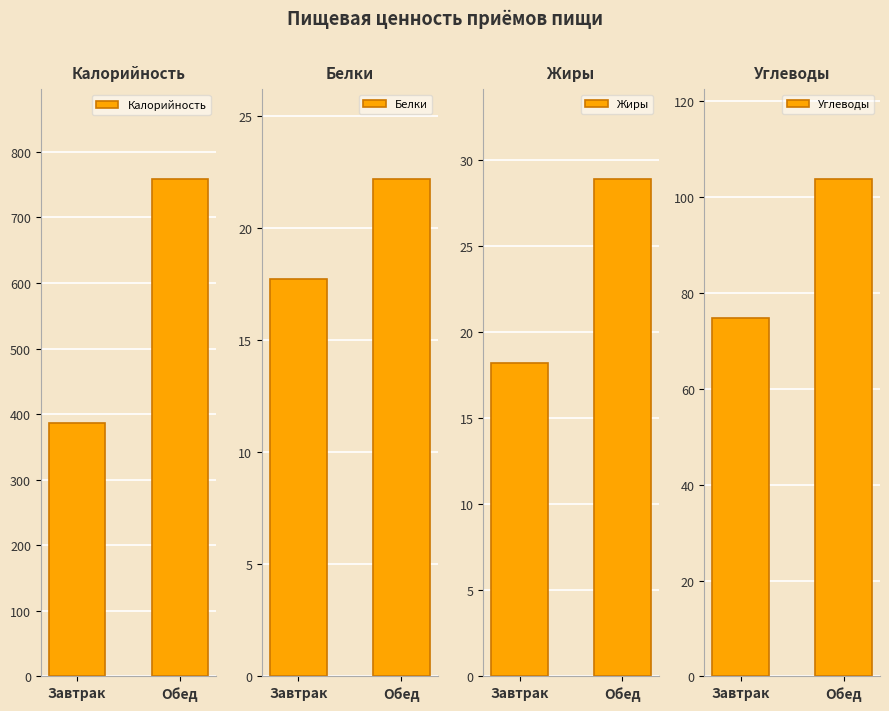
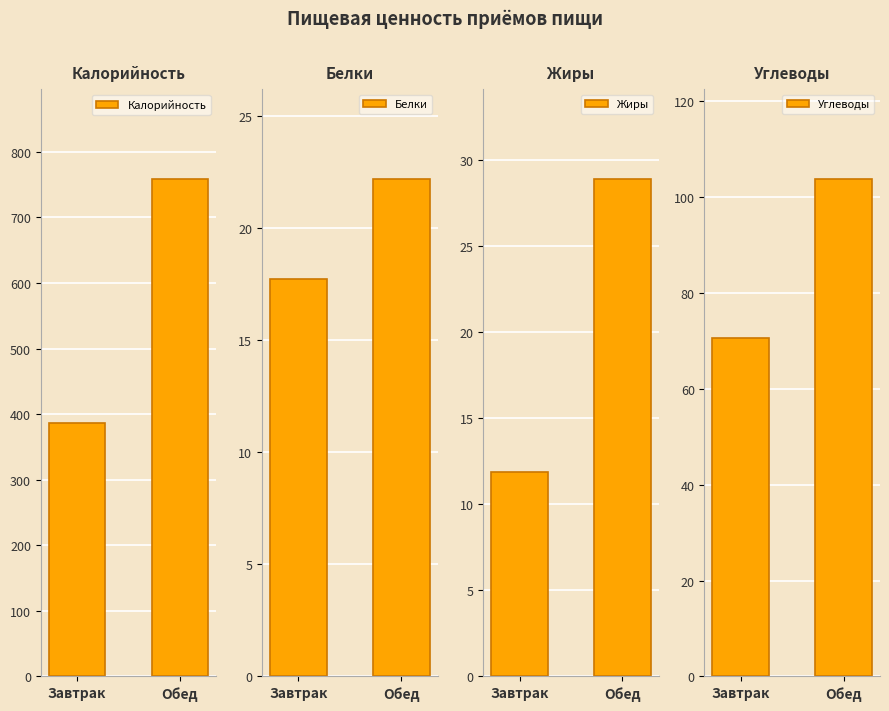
  {
    "Калорийность": {
      "Завтрак": 390,
      "Обед": 760
    },
    "Белки": {
      "Завтрак": 17.7,
      "Обед": 22.2
    },
    "Жиры": {
-     "Завтрак": 18.2,
+     "Завтрак": 11.9,
      "Обед": 28.9
    },
    "Углеводы": {
-     "Завтрак": 75,
+     "Завтрак": 70,
      "Обед": 104
    }
  }
